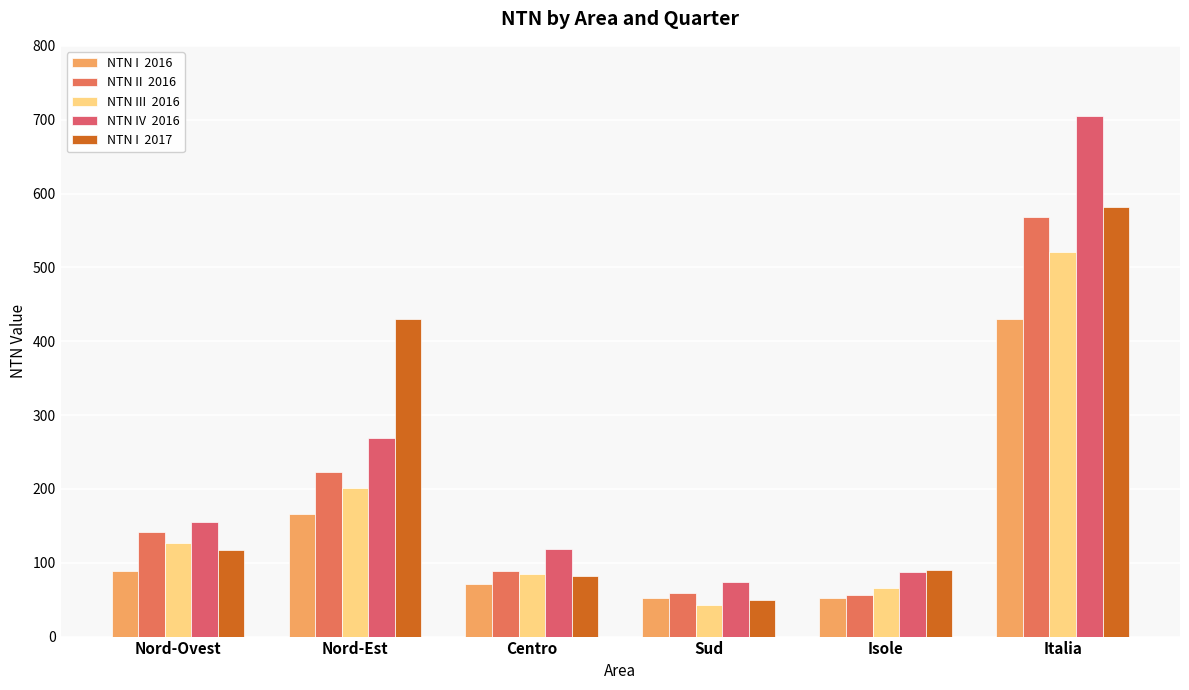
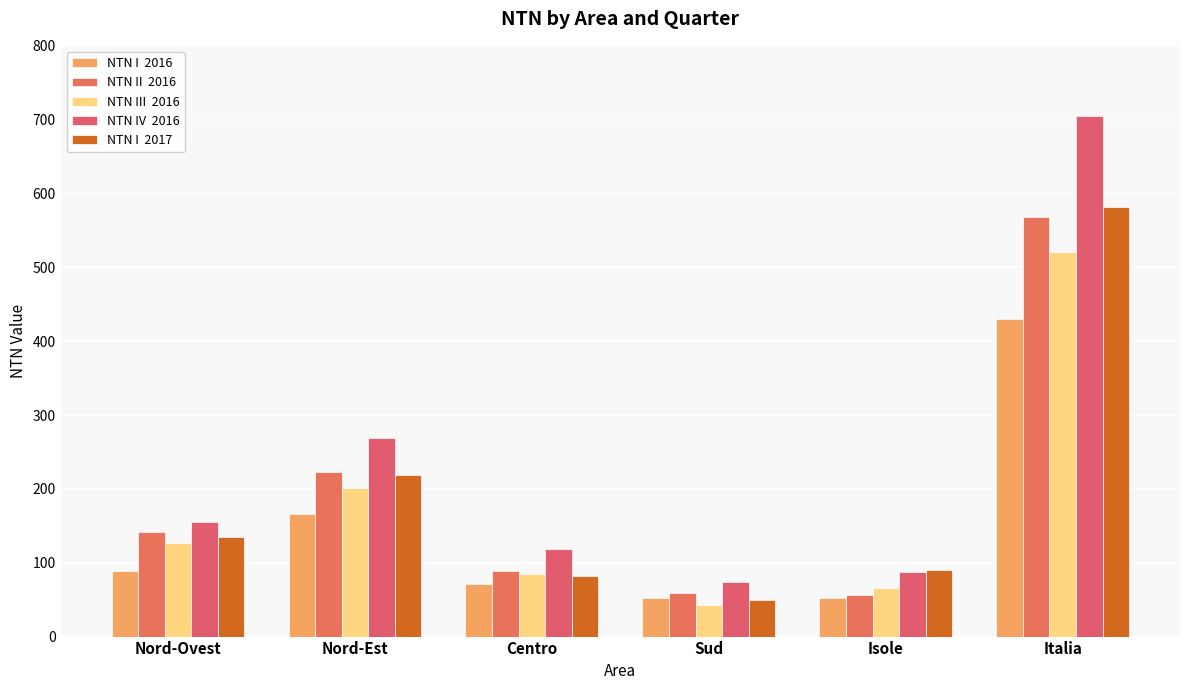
  {
    "NTN I 2017": {
-     "Nord-Ovest": 120,
-     "Nord-Est": 430,
+     "Nord-Ovest": 140,
+     "Nord-Est": 220,
      "Centro": 80,
      "Sud": 50,
      "Isole": 90,
      "Italia": 580
    }
  }
